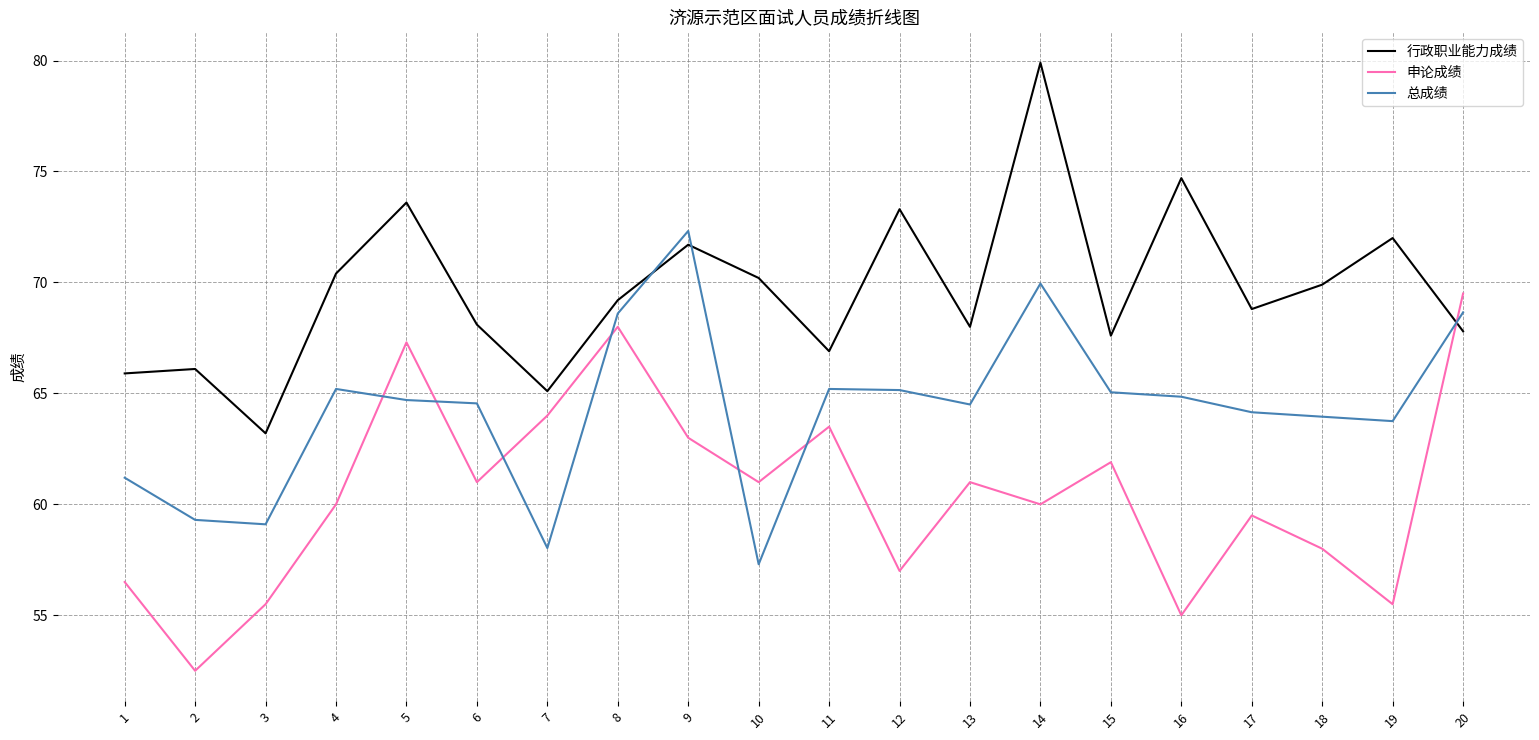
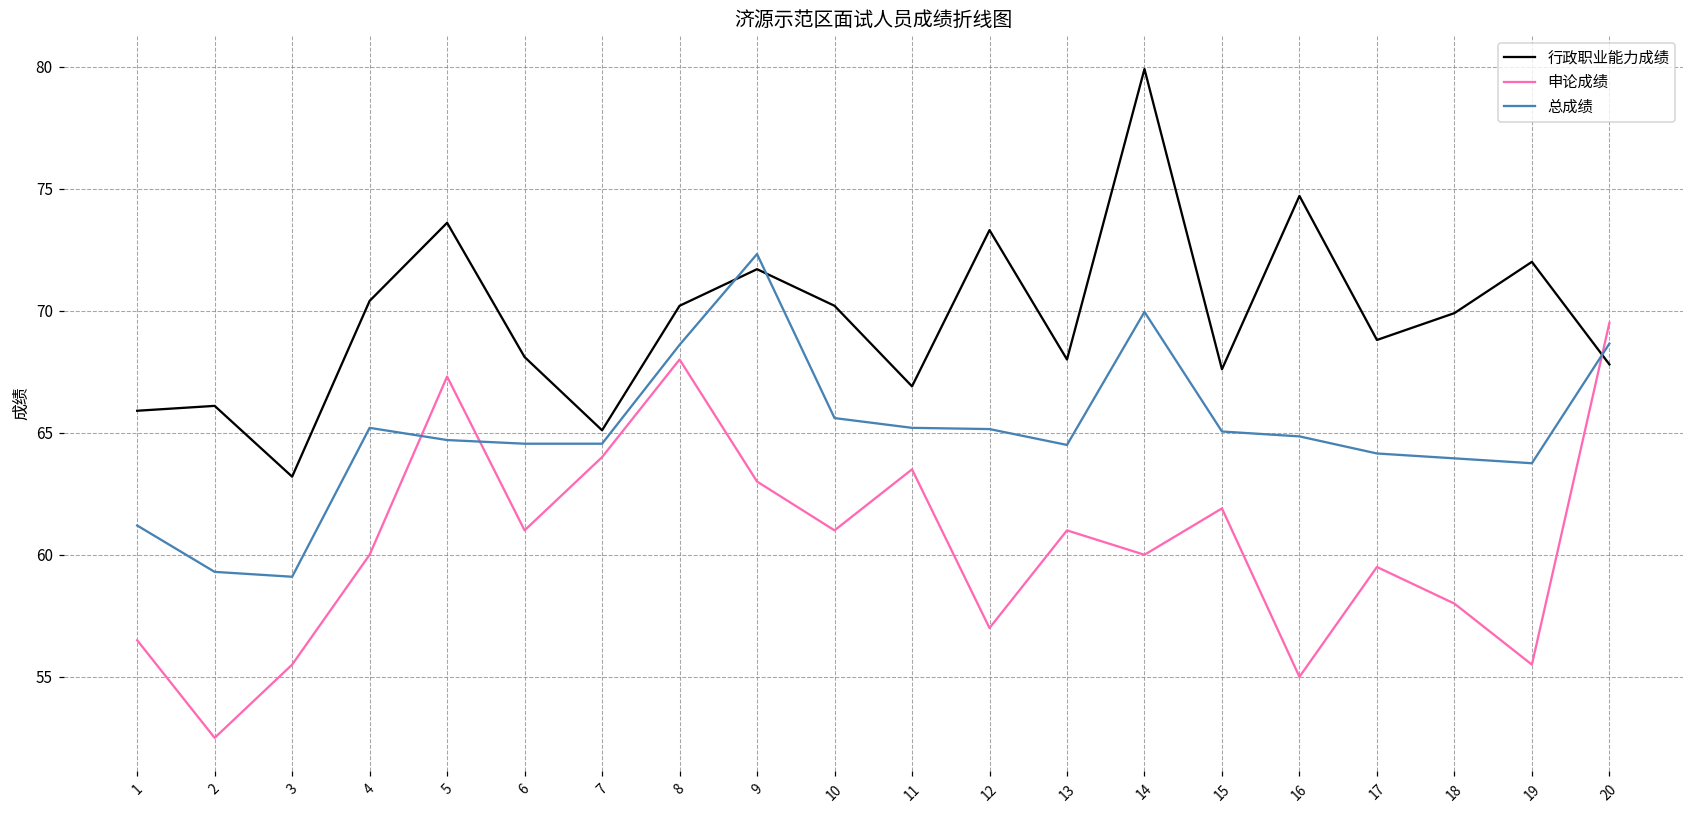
  {
    "行政职业能力成绩": {
      "1": 65.9,
      "2": 66.1,
      "3": 63.2,
      "4": 70.4,
      "5": 73.6,
      "6": 68.1,
      "7": 65.1,
-     "8": 69.2,
+     "8": 70.2,
      "9": 71.7,
      "10": 70.2,
      "11": 66.9,
      "12": 73.3,
      "13": 68.0,
      "14": 79.9,
      "15": 67.6,
      "16": 74.7,
      "17": 68.8,
      "18": 69.9,
      "19": 72.0,
      "20": 67.8
    },
    "申论成绩": {
      "1": 56.5,
      "2": 52.5,
      "3": 55.5,
      "4": 60.0,
      "5": 67.3,
      "6": 61.0,
      "7": 64.0,
      "8": 68.0,
      "9": 63.0,
      "10": 61.0,
      "11": 63.5,
      "12": 57.0,
      "13": 61.0,
      "14": 60.0,
      "15": 61.9,
      "16": 55.0,
      "17": 59.5,
      "18": 58.0,
      "19": 55.5,
      "20": 69.5
    },
    "总成绩": {
      "1": 61.2,
      "2": 59.3,
      "3": 59.1,
      "4": 65.2,
      "5": 64.7,
      "6": 64.6,
-     "7": 58.0,
+     "7": 64.6,
      "8": 68.6,
      "9": 72.3,
-     "10": 57.3,
+     "10": 65.6,
      "11": 65.2,
      "12": 65.2,
      "13": 64.5,
      "14": 70.0,
      "15": 65.1,
      "16": 64.9,
      "17": 64.2,
      "18": 64.0,
      "19": 63.8,
      "20": 68.7
    }
  }
